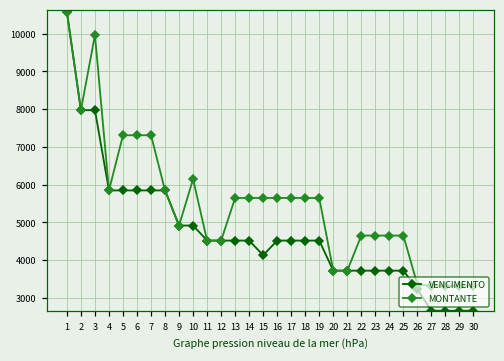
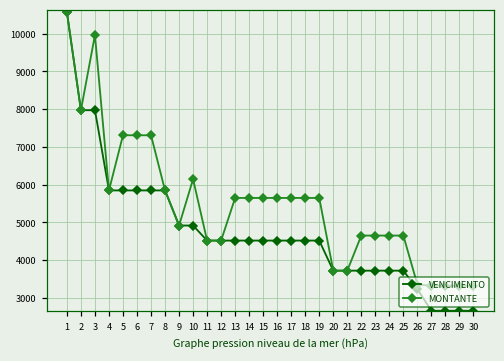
  {
    "VENCIMENTO": {
      "3": 8000,
      "5": 5800,
      "6": 5800,
      "7": 5800,
      "10": 4900,
      "13": 4500,
      "14": 4500,
-     "15": 4100,
+     "15": 4500,
      "16": 4500,
      "17": 4500,
      "18": 4500,
      "19": 4500,
      "22": 3700,
      "23": 3700,
      "24": 3700,
      "25": 3700,
      "27": 2700,
      "28": 2700,
      "29": 2700,
      "30": 2700
    },
    "MONTANTE": {
      "3": 10000,
      "5": 7300,
      "6": 7300,
      "7": 7300,
      "10": 6100,
      "13": 5600,
      "14": 5600,
      "15": 5600,
      "16": 5600,
      "17": 5600,
      "18": 5600,
      "19": 5600,
      "22": 4700,
      "23": 4700,
      "24": 4700,
      "25": 4700
    }
  }
